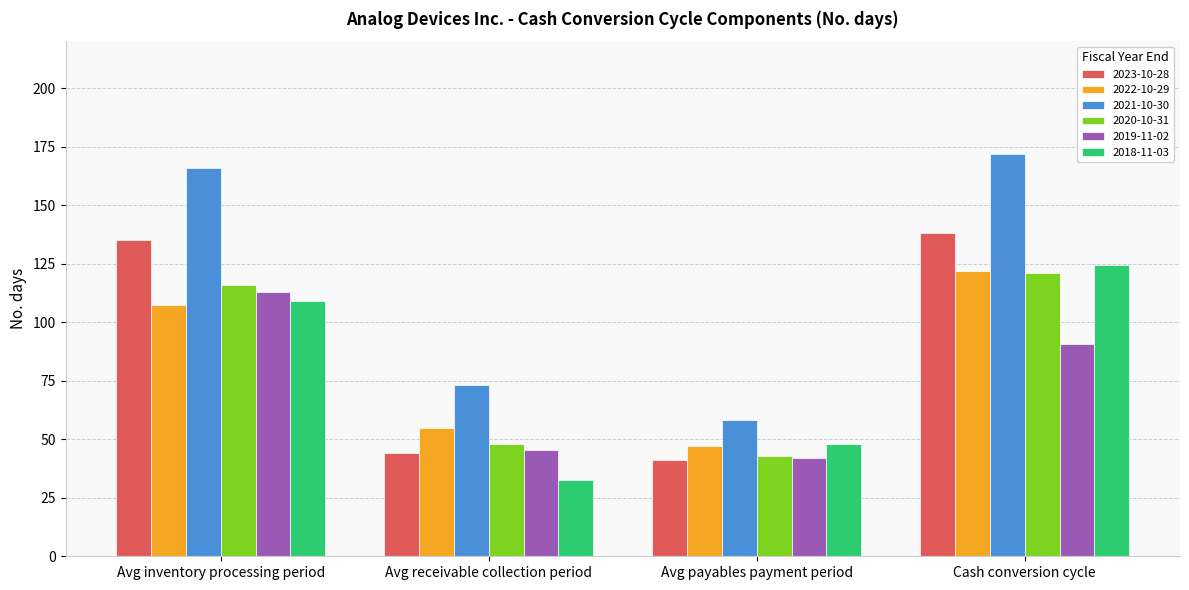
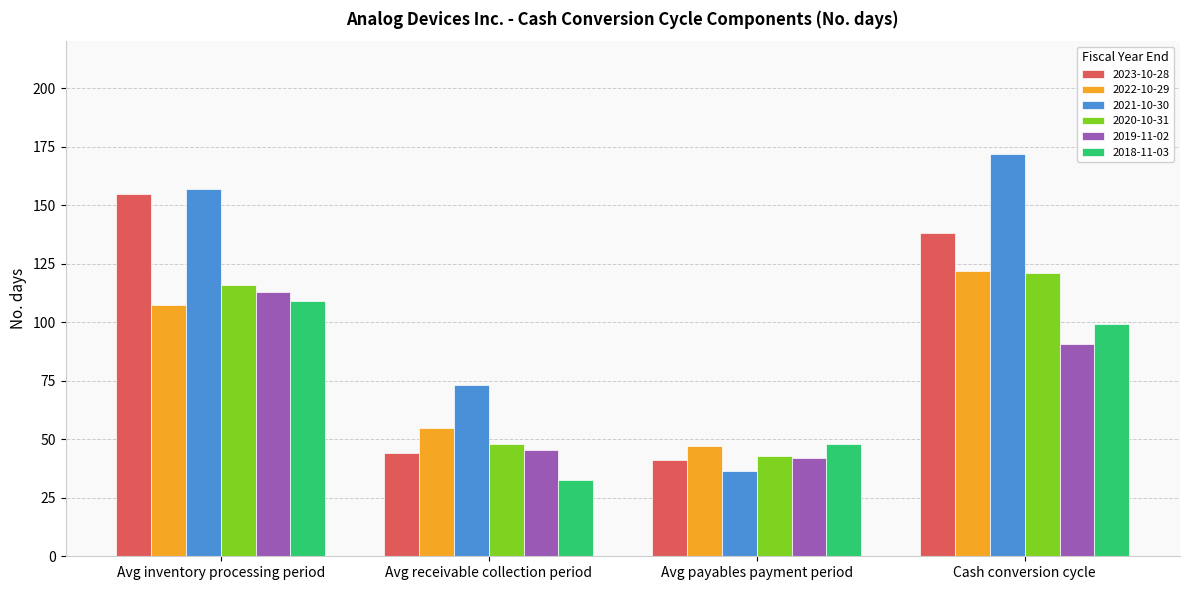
  {
    "2023-10-28": {
-     "Avg inventory processing period": 135,
+     "Avg inventory processing period": 155,
      "Avg receivable collection period": 44,
      "Avg payables payment period": 41,
      "Cash conversion cycle": 138
    },
    "2022-10-29": {
      "Avg inventory processing period": 107,
      "Avg receivable collection period": 55,
      "Avg payables payment period": 47,
      "Cash conversion cycle": 122
    },
    "2021-10-30": {
-     "Avg inventory processing period": 166,
+     "Avg inventory processing period": 157,
      "Avg receivable collection period": 73,
-     "Avg payables payment period": 58,
+     "Avg payables payment period": 37,
      "Cash conversion cycle": 172
    },
    "2020-10-31": {
      "Avg inventory processing period": 116,
      "Avg receivable collection period": 48,
      "Avg payables payment period": 43,
      "Cash conversion cycle": 121
    },
    "2019-11-02": {
      "Avg inventory processing period": 113,
      "Avg receivable collection period": 45,
      "Avg payables payment period": 42,
      "Cash conversion cycle": 91
    },
    "2018-11-03": {
      "Avg inventory processing period": 109,
      "Avg receivable collection period": 32,
      "Avg payables payment period": 48,
-     "Cash conversion cycle": 124
+     "Cash conversion cycle": 99
    }
  }
